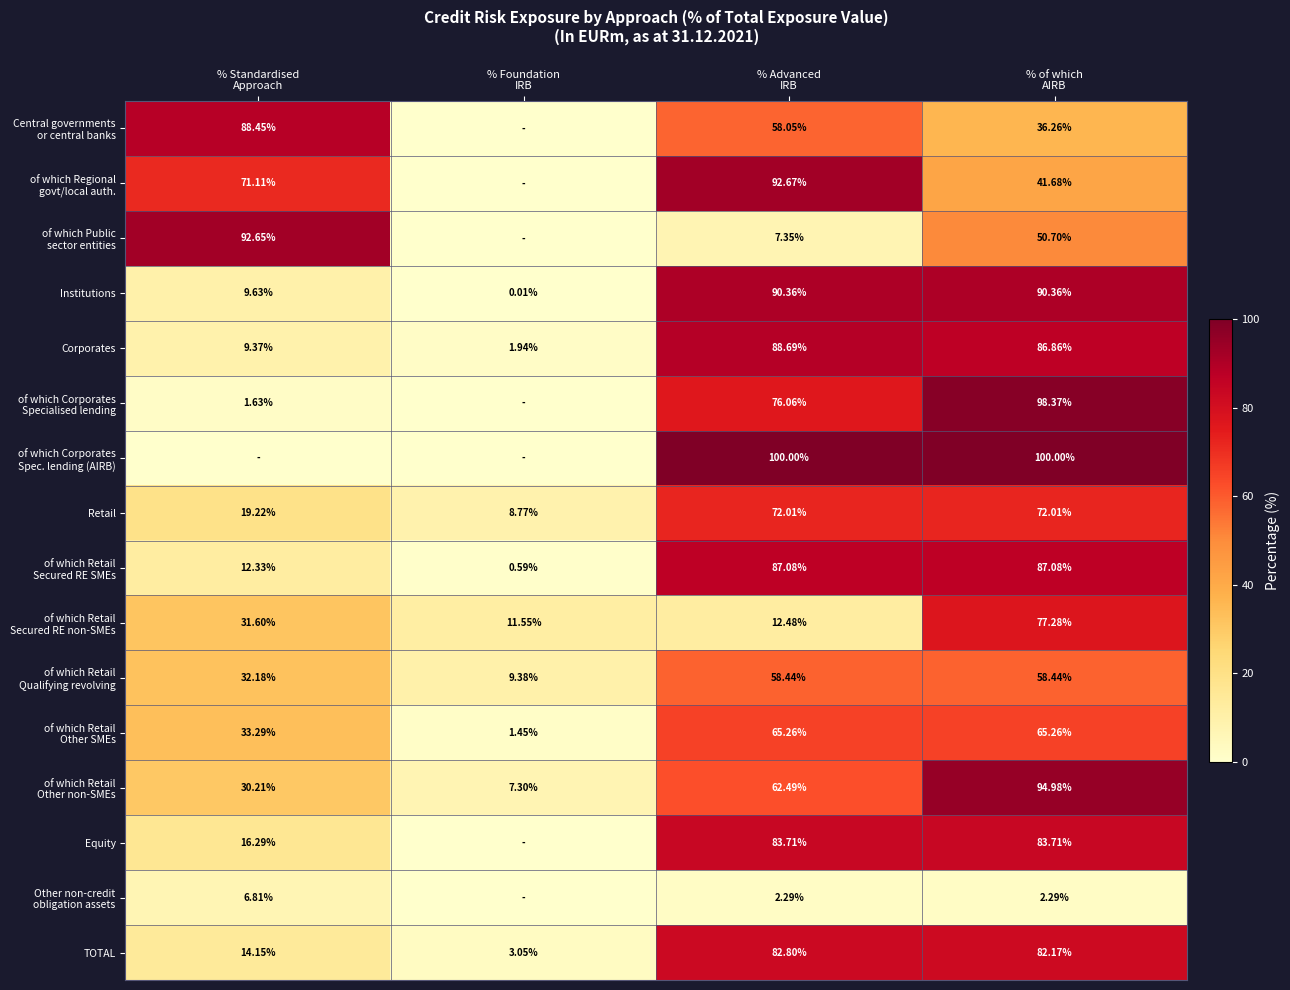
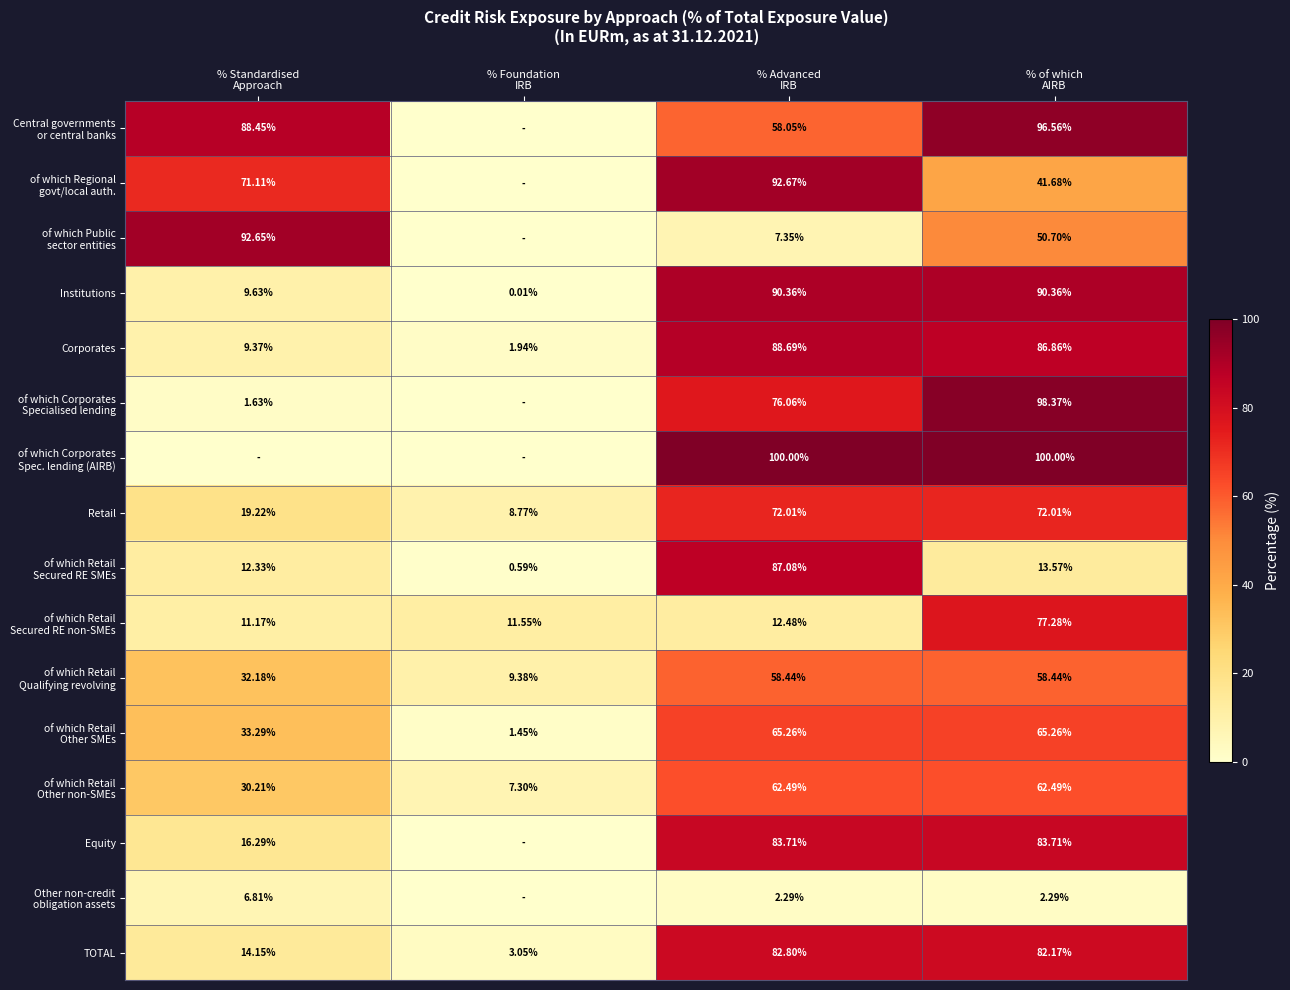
  {
    "Central governments or central banks": {
      "% Standardised Approach": "88.45%",
      "% Advanced IRB": "58.05%",
-     "% of which AIRB": "36.26%"
+     "% of which AIRB": "96.56%"
    },
    "of which Regional govt/local auth.": {
      "% Standardised Approach": "71.11%",
      "% Advanced IRB": "92.67%",
      "% of which AIRB": "41.68%"
    },
    "of which Public sector entities": {
      "% Standardised Approach": "92.65%",
      "% Advanced IRB": "7.35%",
      "% of which AIRB": "50.70%"
    },
    "Institutions": {
      "% Standardised Approach": "9.63%",
      "% Foundation IRB": "0.01%",
      "% Advanced IRB": "90.36%",
      "% of which AIRB": "90.36%"
    },
    "Corporates": {
      "% Standardised Approach": "9.37%",
      "% Foundation IRB": "1.94%",
      "% Advanced IRB": "88.69%",
      "% of which AIRB": "86.86%"
    },
    "of which Corporates Specialised lending": {
      "% Standardised Approach": "1.63%",
      "% Advanced IRB": "76.06%",
      "% of which AIRB": "98.37%"
    },
    "of which Corporates Spec. lending (AIRB)": {
      "% Advanced IRB": "100.00%",
      "% of which AIRB": "100.00%"
    },
    "Retail": {
      "% Standardised Approach": "19.22%",
      "% Foundation IRB": "8.77%",
      "% Advanced IRB": "72.01%",
      "% of which AIRB": "72.01%"
    },
    "of which Retail Secured RE SMEs": {
      "% Standardised Approach": "12.33%",
      "% Foundation IRB": "0.59%",
      "% Advanced IRB": "87.08%",
-     "% of which AIRB": "87.08%"
+     "% of which AIRB": "13.57%"
    },
    "of which Retail Secured RE non-SMEs": {
-     "% Standardised Approach": "31.60%",
+     "% Standardised Approach": "11.17%",
      "% Foundation IRB": "11.55%",
      "% Advanced IRB": "12.48%",
      "% of which AIRB": "77.28%"
    },
    "of which Retail Qualifying revolving": {
      "% Standardised Approach": "32.18%",
      "% Foundation IRB": "9.38%",
      "% Advanced IRB": "58.44%",
      "% of which AIRB": "58.44%"
    },
    "of which Retail Other SMEs": {
      "% Standardised Approach": "33.29%",
      "% Foundation IRB": "1.45%",
      "% Advanced IRB": "65.26%",
      "% of which AIRB": "65.26%"
    },
    "of which Retail Other non-SMEs": {
      "% Standardised Approach": "30.21%",
      "% Foundation IRB": "7.30%",
      "% Advanced IRB": "62.49%",
-     "% of which AIRB": "94.98%"
+     "% of which AIRB": "62.49%"
    },
    "Equity": {
      "% Standardised Approach": "16.29%",
      "% Advanced IRB": "83.71%",
      "% of which AIRB": "83.71%"
    },
    "Other non-credit obligation assets": {
      "% Standardised Approach": "6.81%",
      "% Advanced IRB": "2.29%",
      "% of which AIRB": "2.29%"
    },
    "TOTAL": {
      "% Standardised Approach": "14.15%",
      "% Foundation IRB": "3.05%",
      "% Advanced IRB": "82.80%",
      "% of which AIRB": "82.17%"
    }
  }
